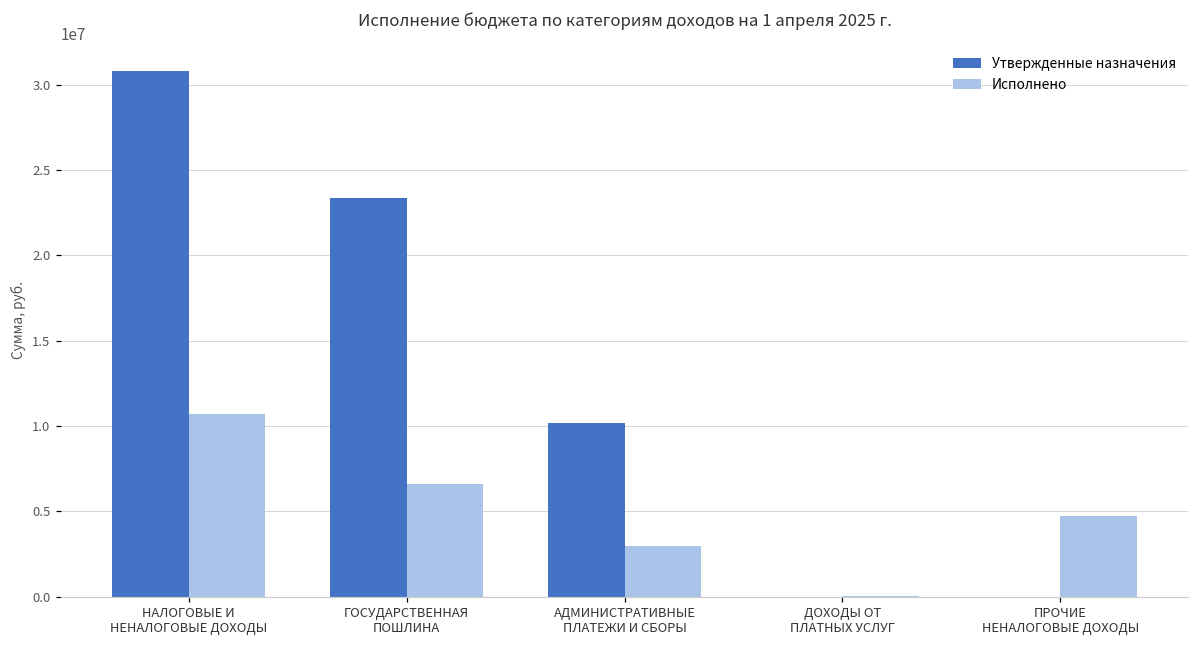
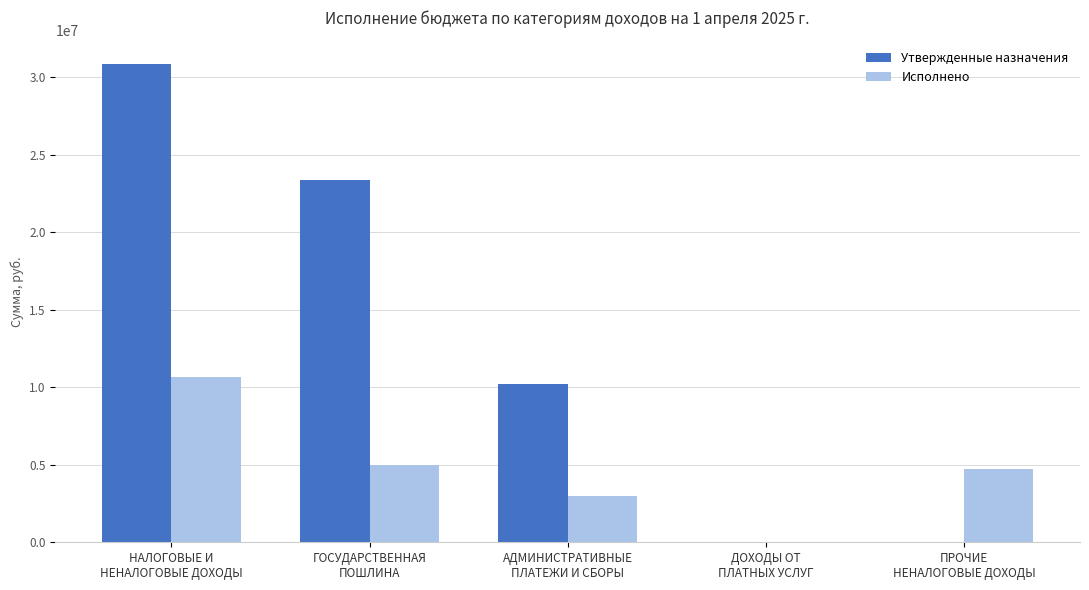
  {
    "Утвержденные назначения": {
      "НАЛОГОВЫЕ И НЕНАЛОГОВЫЕ ДОХОДЫ": 30800000,
      "ГОСУДАРСТВЕННАЯ ПОШЛИНА": 23400000,
      "АДМИНИСТРАТИВНЫЕ ПЛАТЕЖИ И СБОРЫ": 10200000,
      "ДОХОДЫ ОТ ПЛАТНЫХ УСЛУГ": 0,
      "ПРОЧИЕ НЕНАЛОГОВЫЕ ДОХОДЫ": 0
    },
    "Исполнено": {
      "НАЛОГОВЫЕ И НЕНАЛОГОВЫЕ ДОХОДЫ": 10700000,
-     "ГОСУДАРСТВЕННАЯ ПОШЛИНА": 6600000,
+     "ГОСУДАРСТВЕННАЯ ПОШЛИНА": 5000000,
      "АДМИНИСТРАТИВНЫЕ ПЛАТЕЖИ И СБОРЫ": 3000000,
      "ПРОЧИЕ НЕНАЛОГОВЫЕ ДОХОДЫ": 4700000
    }
  }
